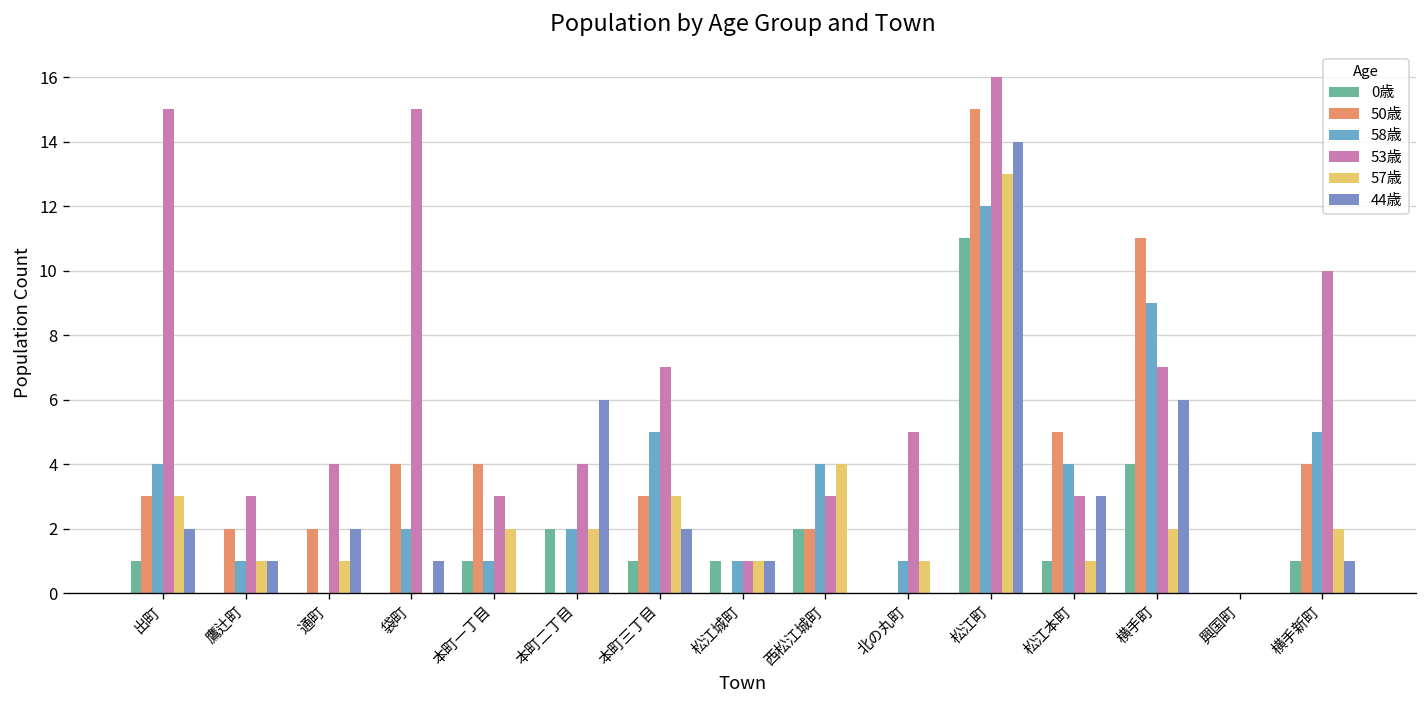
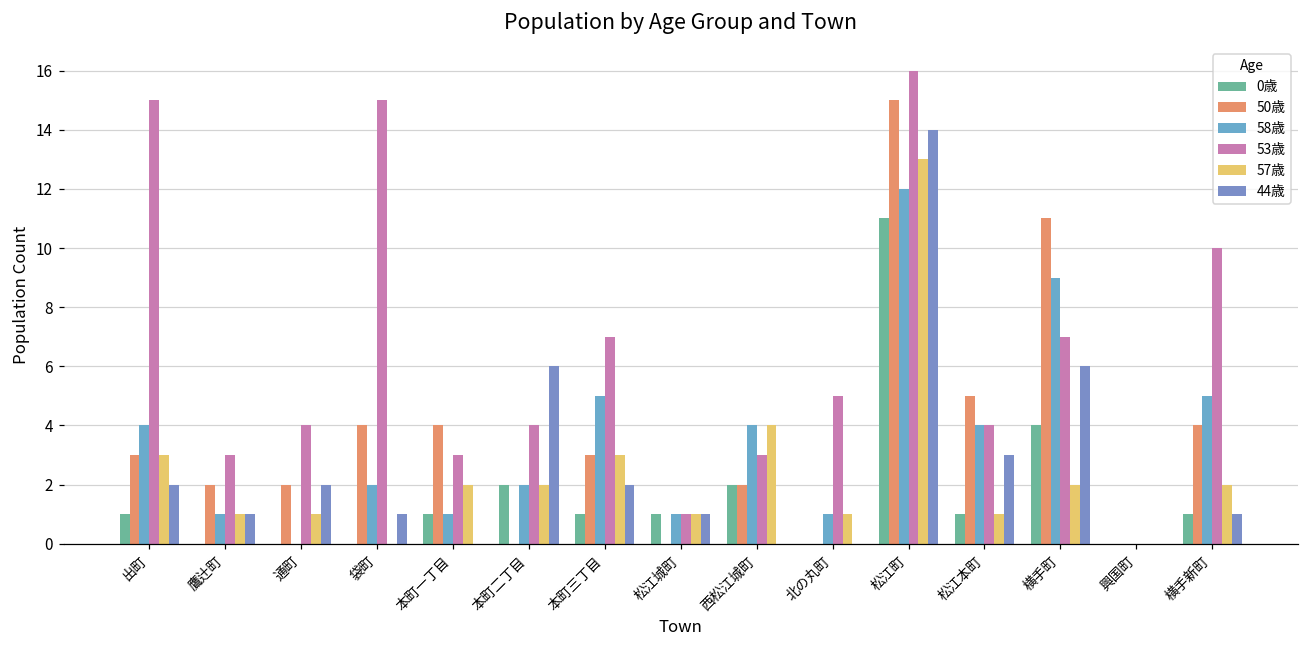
  {
    "53歳": {
      "出町": 15,
      "鷹辻町": 3,
      "通町": 4,
      "袋町": 15,
      "本町一丁目": 3,
      "本町二丁目": 4,
      "本町三丁目": 7,
      "松江城町": 1,
      "西松江城町": 3,
      "北の丸町": 5,
      "松江町": 16,
-     "松江本町": 3,
+     "松江本町": 4,
      "横手町": 7,
      "興国町": 0,
      "横手新町": 10
    }
  }
